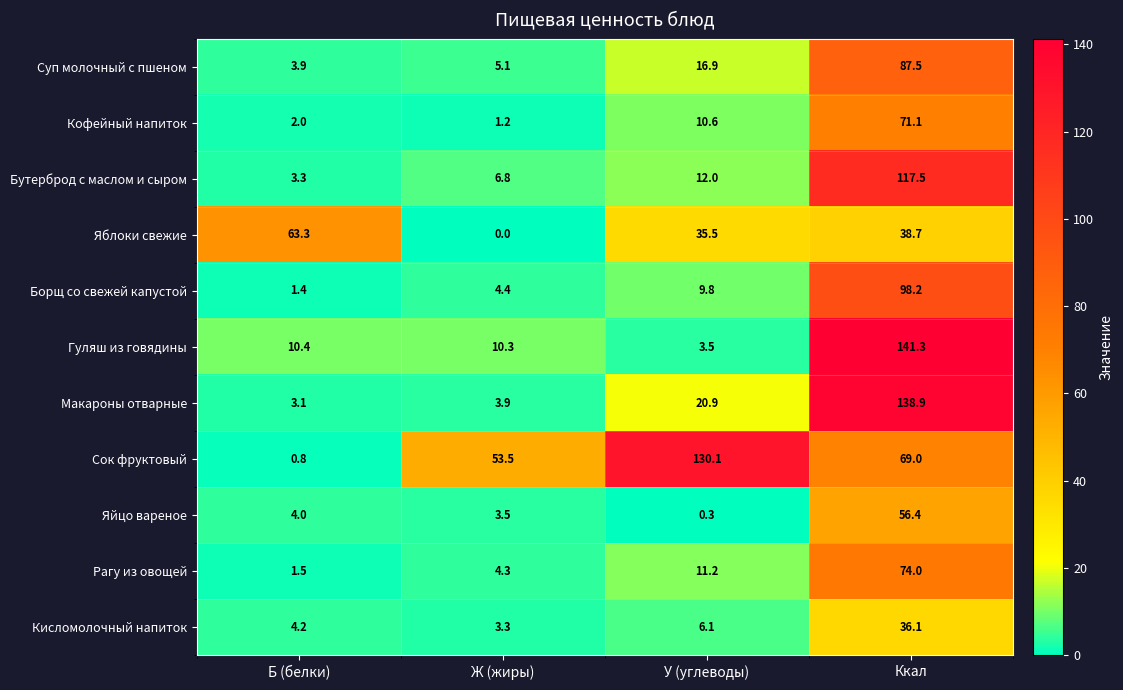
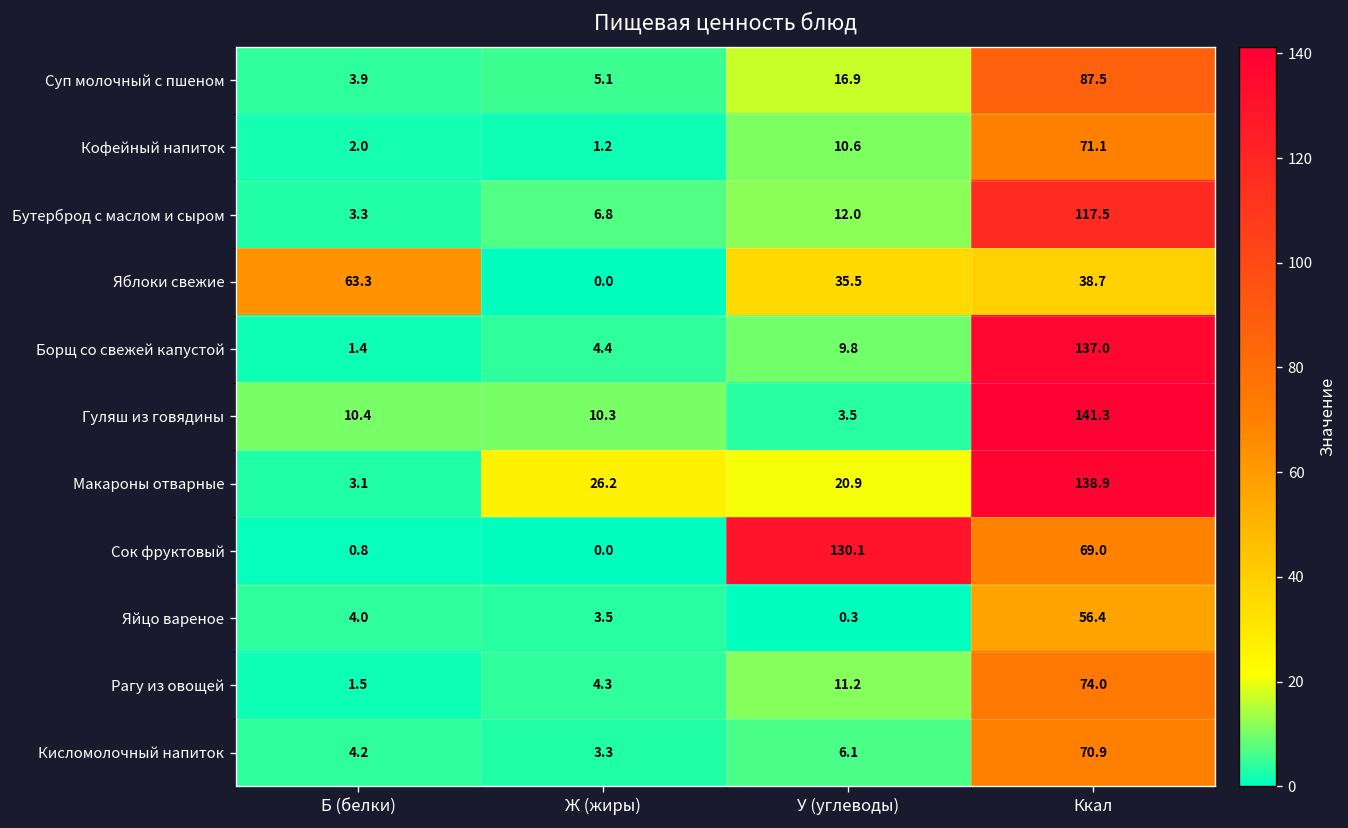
  {
    "Суп молочный с пшеном": {
      "Б (белки)": 3.9,
      "Ж (жиры)": 5.1,
      "У (углеводы)": 16.9,
      "Ккал": 87.5
    },
    "Кофейный напиток": {
      "Б (белки)": 2.0,
      "Ж (жиры)": 1.2,
      "У (углеводы)": 10.6,
      "Ккал": 71.1
    },
    "Бутерброд с маслом и сыром": {
      "Б (белки)": 3.3,
      "Ж (жиры)": 6.8,
      "У (углеводы)": 12.0,
      "Ккал": 117.5
    },
    "Яблоки свежие": {
      "Б (белки)": 63.3,
      "Ж (жиры)": 0.0,
      "У (углеводы)": 35.5,
      "Ккал": 38.7
    },
    "Борщ со свежей капустой": {
      "Б (белки)": 1.4,
      "Ж (жиры)": 4.4,
      "У (углеводы)": 9.8,
-     "Ккал": 98.2
+     "Ккал": 137.0
    },
    "Гуляш из говядины": {
      "Б (белки)": 10.4,
      "Ж (жиры)": 10.3,
      "У (углеводы)": 3.5,
      "Ккал": 141.3
    },
    "Макароны отварные": {
      "Б (белки)": 3.1,
-     "Ж (жиры)": 3.9,
+     "Ж (жиры)": 26.2,
      "У (углеводы)": 20.9,
      "Ккал": 138.9
    },
    "Сок фруктовый": {
      "Б (белки)": 0.8,
-     "Ж (жиры)": 53.5,
+     "Ж (жиры)": 0.0,
      "У (углеводы)": 130.1,
      "Ккал": 69.0
    },
    "Яйцо вареное": {
      "Б (белки)": 4.0,
      "Ж (жиры)": 3.5,
      "У (углеводы)": 0.3,
      "Ккал": 56.4
    },
    "Рагу из овощей": {
      "Б (белки)": 1.5,
      "Ж (жиры)": 4.3,
      "У (углеводы)": 11.2,
      "Ккал": 74.0
    },
    "Кисломолочный напиток": {
      "Б (белки)": 4.2,
      "Ж (жиры)": 3.3,
      "У (углеводы)": 6.1,
-     "Ккал": 36.1
+     "Ккал": 70.9
    }
  }
